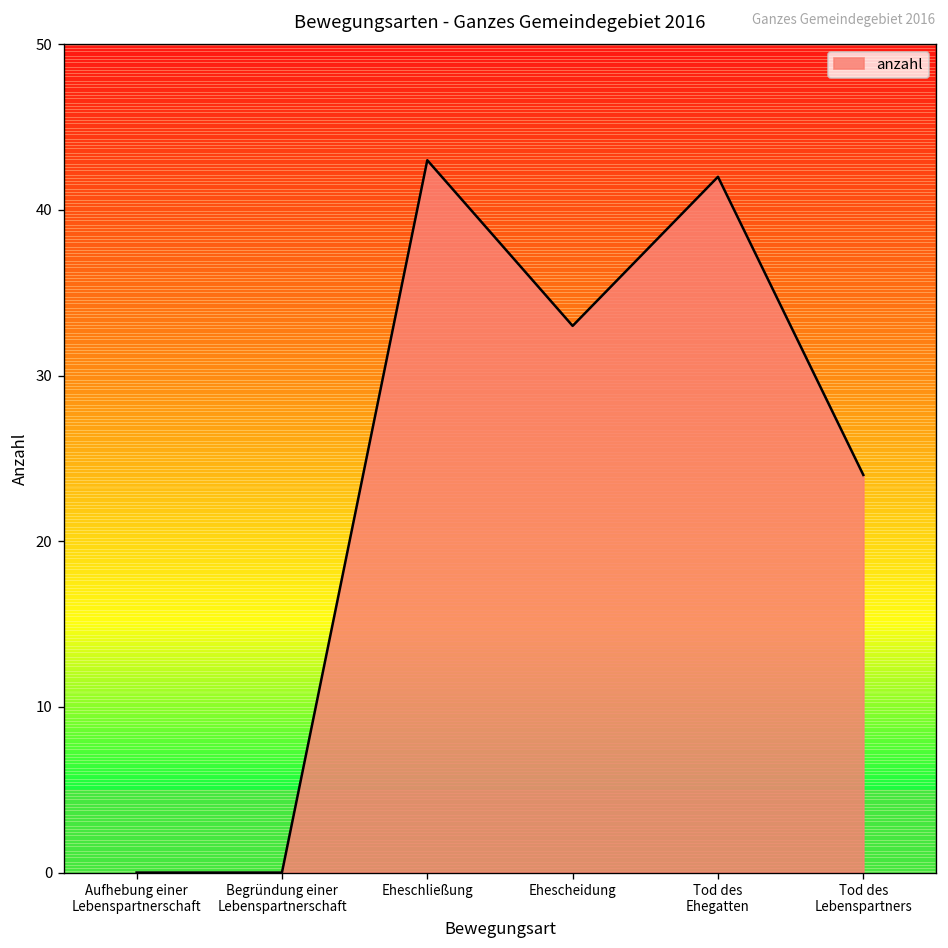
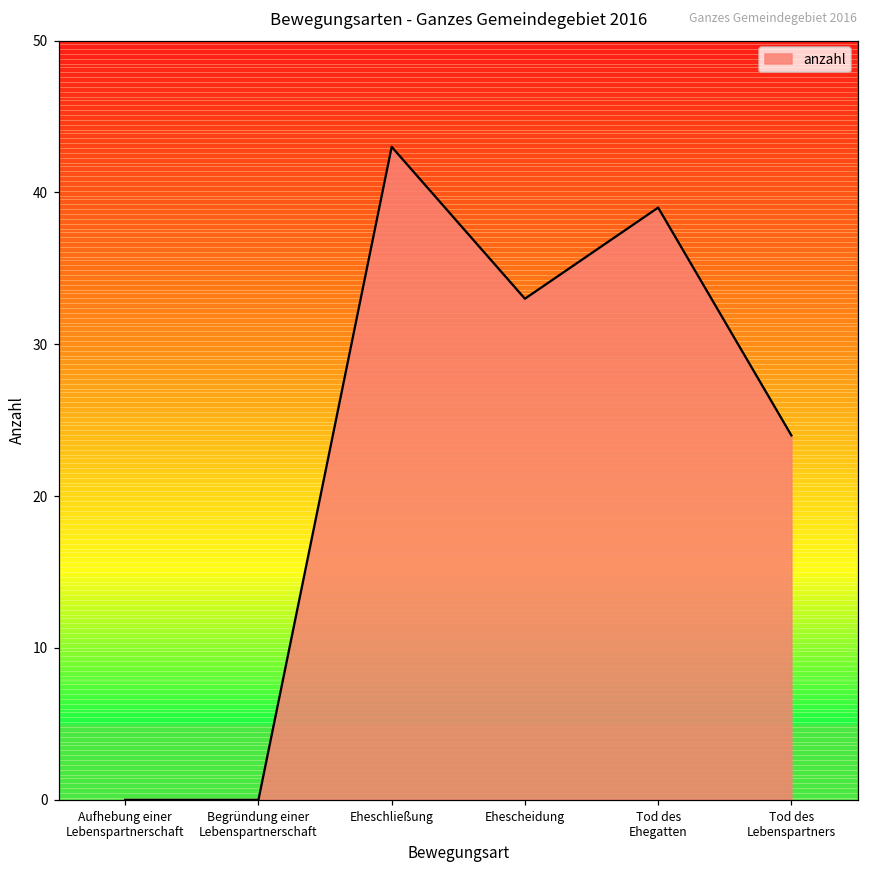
  {
    "Aufhebung einer Lebenspartnerschaft": 0,
    "Begründung einer Lebenspartnerschaft": 0,
    "Eheschließung": 43,
    "Ehescheidung": 33,
-   "Tod des Ehegatten": 42,
+   "Tod des Ehegatten": 39,
    "Tod des Lebenspartners": 24
  }
